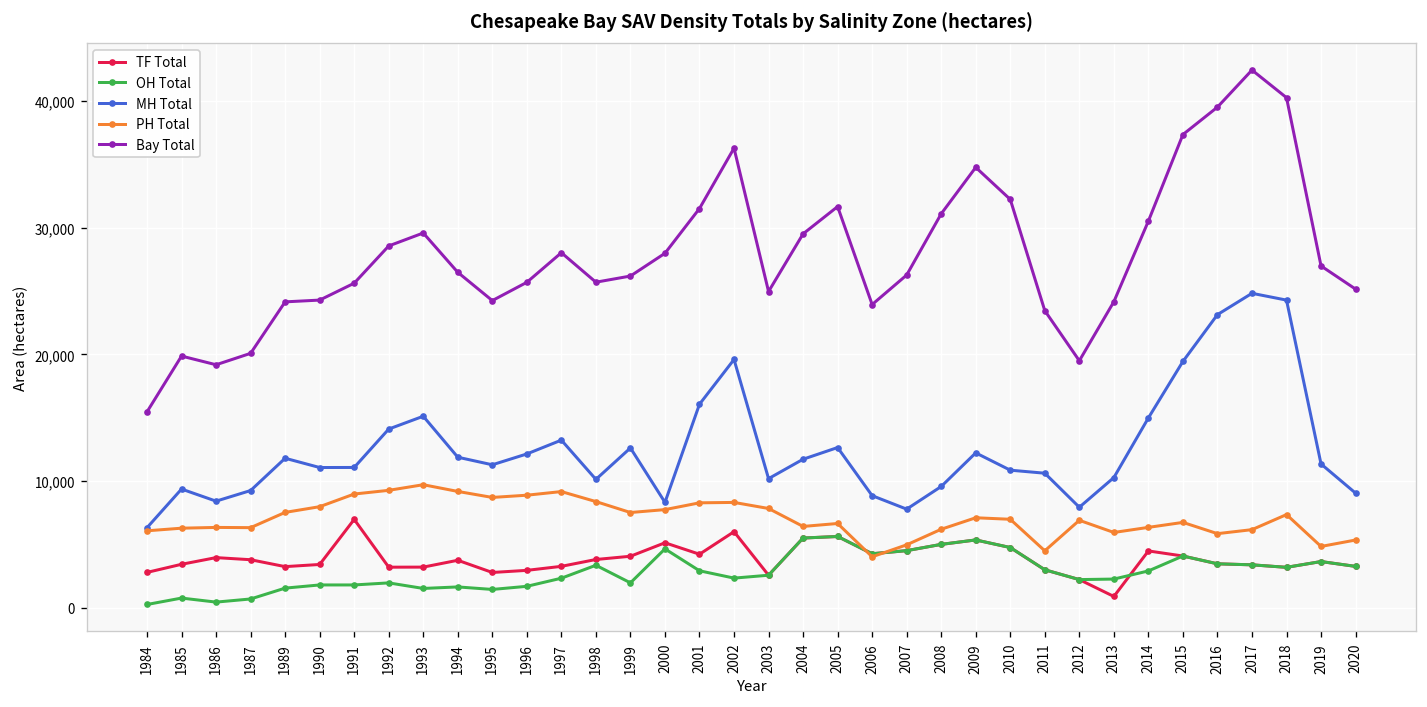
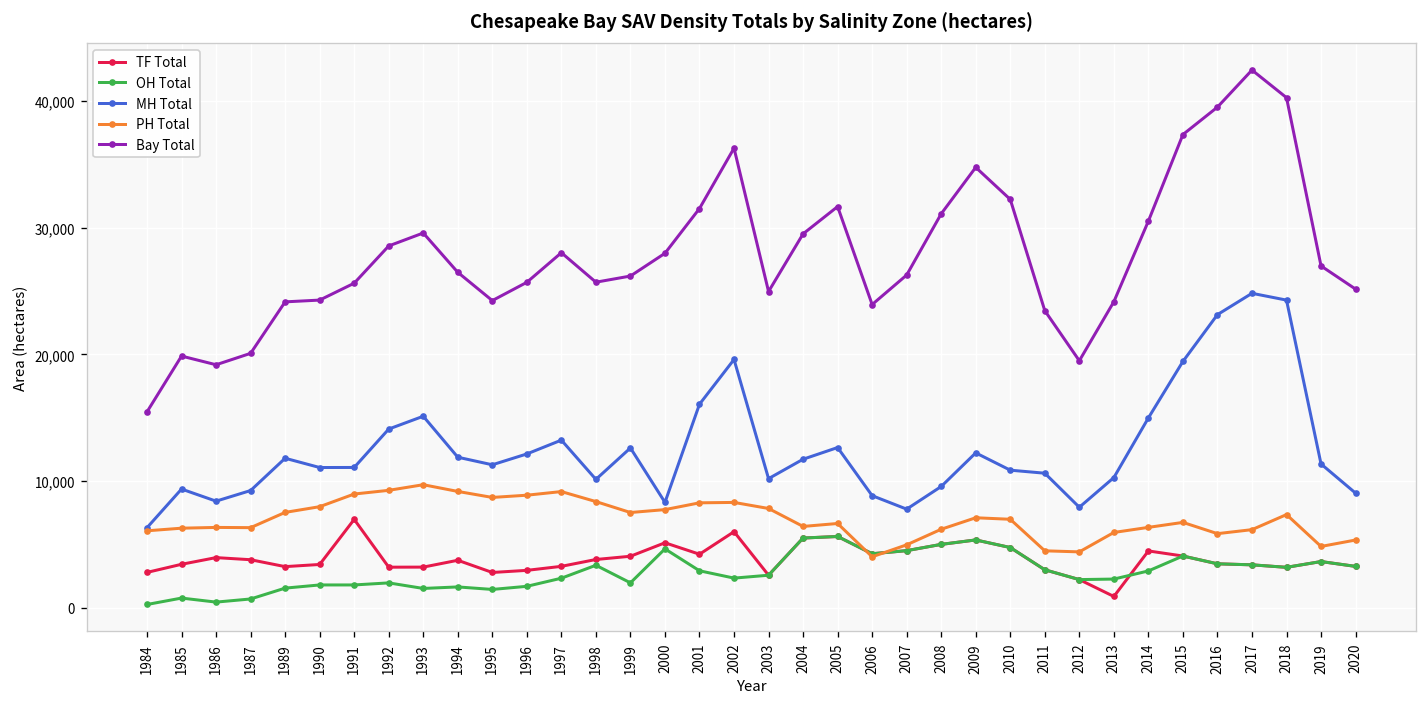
  {
    "TF Total": {
      "1984": "2,800",
      "1985": "3,400",
      "1986": "4,000",
      "1987": "3,800",
      "1989": "3,300",
      "1990": "3,400",
      "1991": "7,000",
      "1992": "3,200",
      "1993": "3,200",
      "1994": "3,800",
      "1995": "2,800",
      "1996": "3,000",
      "1997": "3,300",
      "1998": "3,800",
      "1999": "4,100",
      "2000": "5,100",
      "2001": "4,200",
      "2002": "6,000",
      "2013": "900",
      "2014": "4,500"
    },
    "OH Total": {
      "1984": "300",
      "1985": "800",
      "1986": "500",
      "1987": "700",
      "1989": "1,600",
      "1990": "1,800",
      "1991": "1,800",
      "1992": "2,000",
      "1993": "1,500",
      "1994": "1,700",
      "1995": "1,500",
      "1996": "1,700",
      "1997": "2,300",
      "1998": "3,400",
      "1999": "2,000",
      "2000": "4,700",
      "2001": "2,900",
      "2002": "2,300",
      "2013": "2,300",
      "2014": "2,900"
    },
    "MH Total": {
      "1984": "6,300",
      "1985": "9,400",
      "1986": "8,400",
      "1987": "9,300",
      "1989": "11,800",
      "1990": "11,100",
      "1991": "11,100",
      "1992": "14,100",
      "1993": "15,100",
      "1994": "11,900",
      "1995": "11,300",
      "1996": "12,100",
      "1997": "13,200",
      "1998": "10,100",
      "1999": "12,600",
      "2000": "8,300",
      "2001": "16,100",
      "2002": "19,600",
      "2003": "10,200",
      "2004": "11,700",
      "2005": "12,700",
      "2006": "8,900",
      "2007": "7,800",
      "2008": "9,600",
      "2009": "12,200",
      "2010": "10,900",
      "2011": "10,600",
      "2012": "7,900",
      "2013": "10,300",
      "2014": "15,000",
      "2015": "19,400",
      "2016": "23,100",
      "2017": "24,800",
      "2018": "24,300",
      "2019": "11,400",
      "2020": "9,100"
    },
    "PH Total": {
      "1984": "6,100",
      "1985": "6,300",
      "1986": "6,300",
      "1987": "6,300",
      "1989": "7,500",
      "1990": "8,000",
      "1991": "9,000",
      "1992": "9,300",
      "1993": "9,700",
      "1994": "9,200",
      "1995": "8,700",
      "1996": "8,900",
      "1997": "9,200",
      "1998": "8,400",
      "1999": "7,500",
      "2000": "7,800",
      "2001": "8,300",
      "2002": "8,300",
      "2003": "7,800",
      "2004": "6,400",
      "2005": "6,700",
      "2007": "5,000",
      "2008": "6,200",
      "2009": "7,100",
      "2010": "7,000",
      "2011": "4,500",
-     "2012": "6,900",
+     "2012": "4,400",
      "2013": "5,900",
      "2014": "6,400",
      "2015": "6,700",
      "2016": "5,900",
      "2017": "6,200",
      "2018": "7,400",
      "2019": "4,800",
      "2020": "5,400"
    },
    "Bay Total": {
      "1984": "15,500",
      "1985": "19,900",
      "1986": "19,200",
      "1987": "20,100",
      "1989": "24,200",
      "1990": "24,300",
      "1991": "25,600",
      "1992": "28,600",
      "1993": "29,600",
      "1994": "26,500",
      "1995": "24,300",
      "1996": "25,700",
      "1997": "28,000",
      "1998": "25,700",
      "1999": "26,200",
      "2000": "28,000",
      "2001": "31,500",
      "2002": "36,300",
      "2003": "25,000",
      "2004": "29,500",
      "2005": "31,700",
      "2006": "23,900",
      "2007": "26,300",
      "2008": "31,100",
      "2009": "34,800",
      "2010": "32,200",
      "2011": "23,500",
      "2012": "19,500",
      "2013": "24,200",
      "2014": "30,500",
      "2015": "37,400",
      "2016": "39,500",
      "2017": "42,400",
      "2018": "40,300",
      "2019": "27,000",
      "2020": "25,200"
    }
  }
